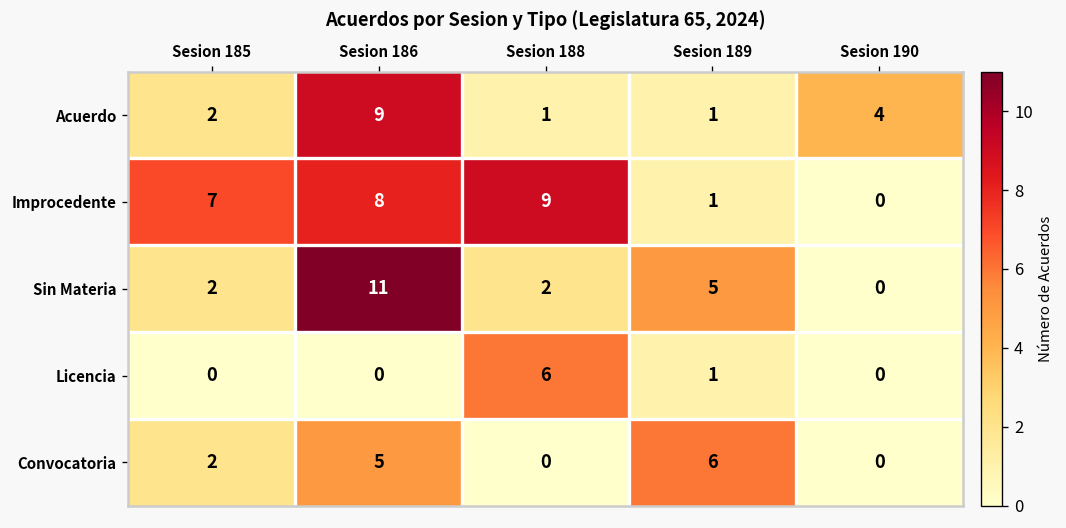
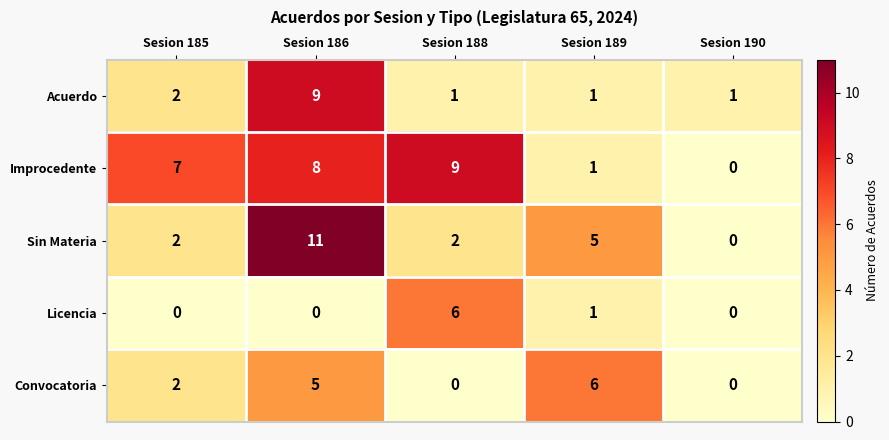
  {
    "Acuerdo": {
      "Sesion 185": 2,
      "Sesion 186": 9,
      "Sesion 188": 1,
      "Sesion 189": 1,
-     "Sesion 190": 4
+     "Sesion 190": 1
    },
    "Improcedente": {
      "Sesion 185": 7,
      "Sesion 186": 8,
      "Sesion 188": 9,
      "Sesion 189": 1,
      "Sesion 190": 0
    },
    "Sin Materia": {
      "Sesion 185": 2,
      "Sesion 186": 11,
      "Sesion 188": 2,
      "Sesion 189": 5,
      "Sesion 190": 0
    },
    "Licencia": {
      "Sesion 185": 0,
      "Sesion 186": 0,
      "Sesion 188": 6,
      "Sesion 189": 1,
      "Sesion 190": 0
    },
    "Convocatoria": {
      "Sesion 185": 2,
      "Sesion 186": 5,
      "Sesion 188": 0,
      "Sesion 189": 6,
      "Sesion 190": 0
    }
  }
